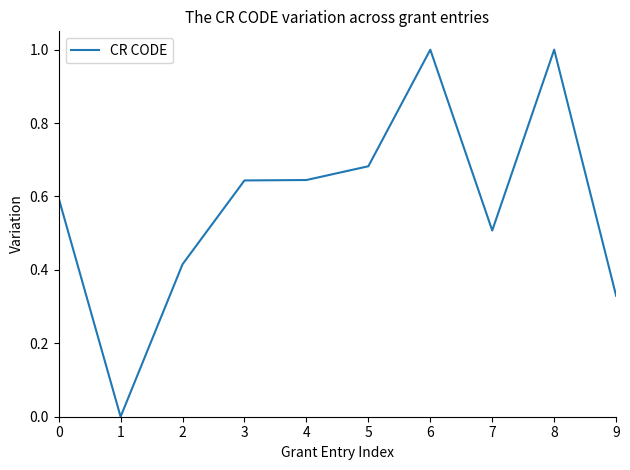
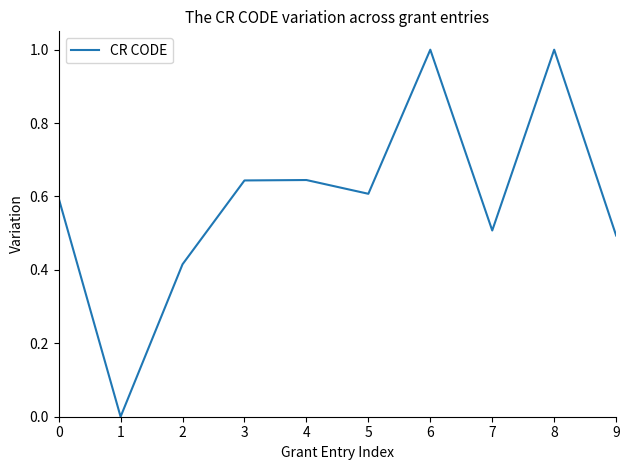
  {
    "0": 0.60,
    "1": 0.00,
    "2": 0.42,
    "3": 0.64,
    "4": 0.64,
-   "5": 0.68,
+   "5": 0.61,
    "6": 1.00,
    "7": 0.51,
    "8": 1.00,
-   "9": 0.33
+   "9": 0.49
  }
